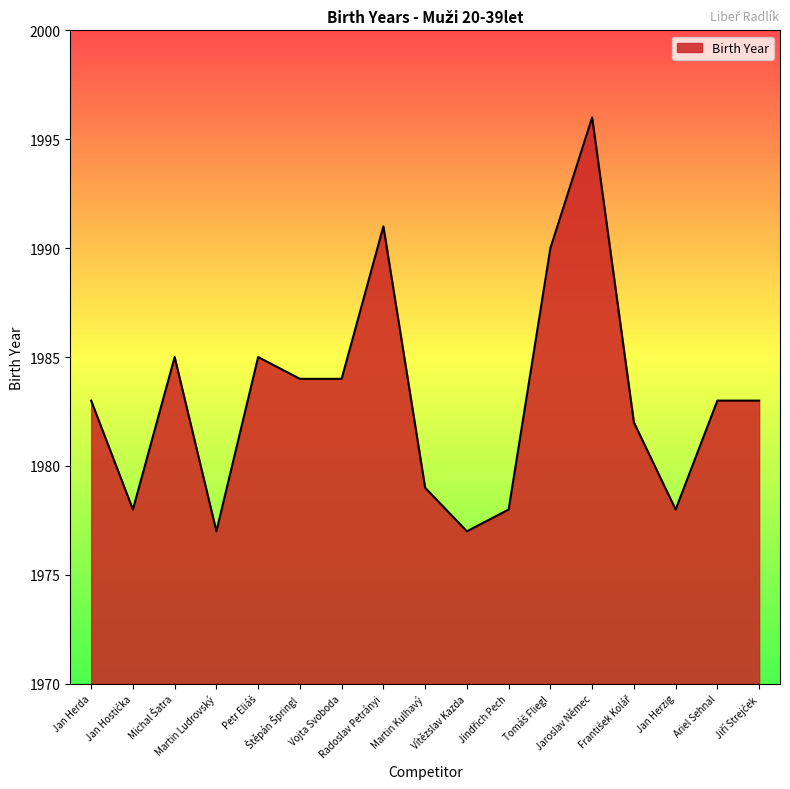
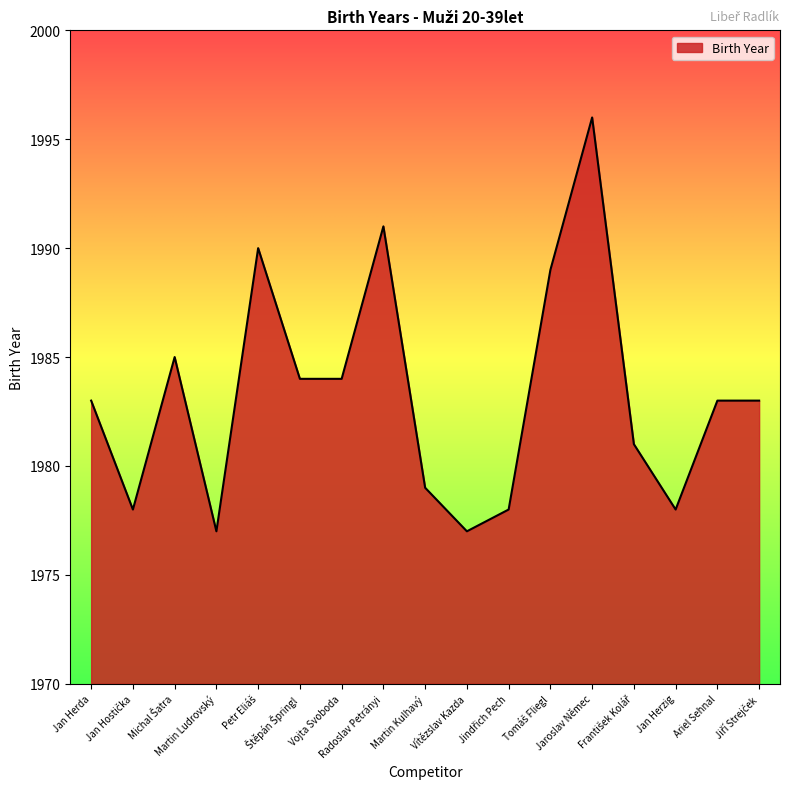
  {
    "Jan Herda": 1983,
    "Jan Hostička": 1978,
    "Michal Šatra": 1985,
    "Martin Ludrovský": 1977,
-   "Petr Eliáš": 1985,
+   "Petr Eliáš": 1990,
    "Štěpán Špringl": 1984,
    "Vojta Svoboda": 1984,
    "Radoslav Petrányi": 1991,
    "Martin Kulhavý": 1979,
    "Vítězslav Kazda": 1977,
    "Jindřich Pech": 1978,
-   "Tomáš Fliegl": 1990,
+   "Tomáš Fliegl": 1989,
    "Jaroslav Němec": 1996,
-   "František Kolář": 1982,
+   "František Kolář": 1981,
    "Jan Herzig": 1978,
    "Ariel Sehnal": 1983,
    "Jiří Strejček": 1983
  }
